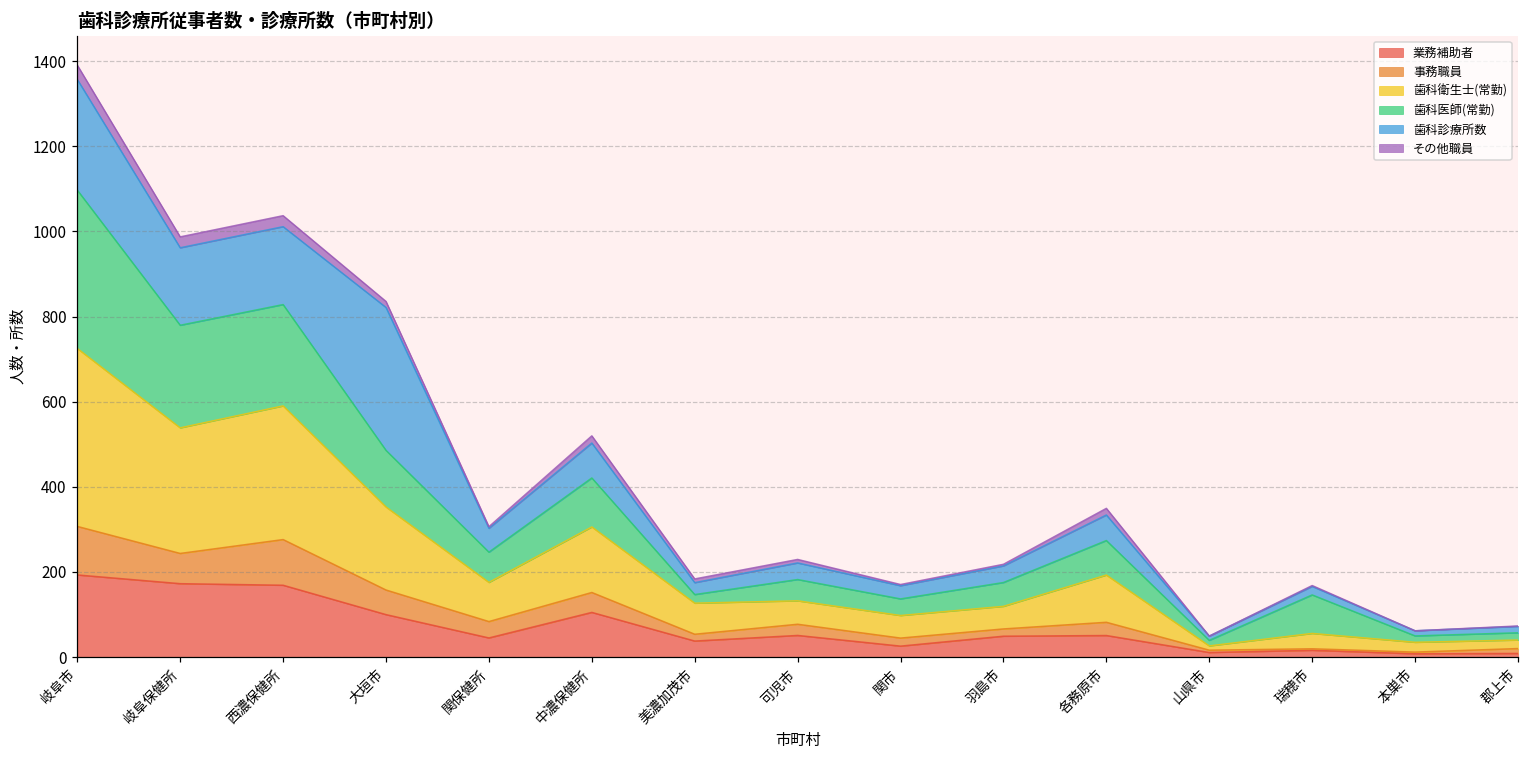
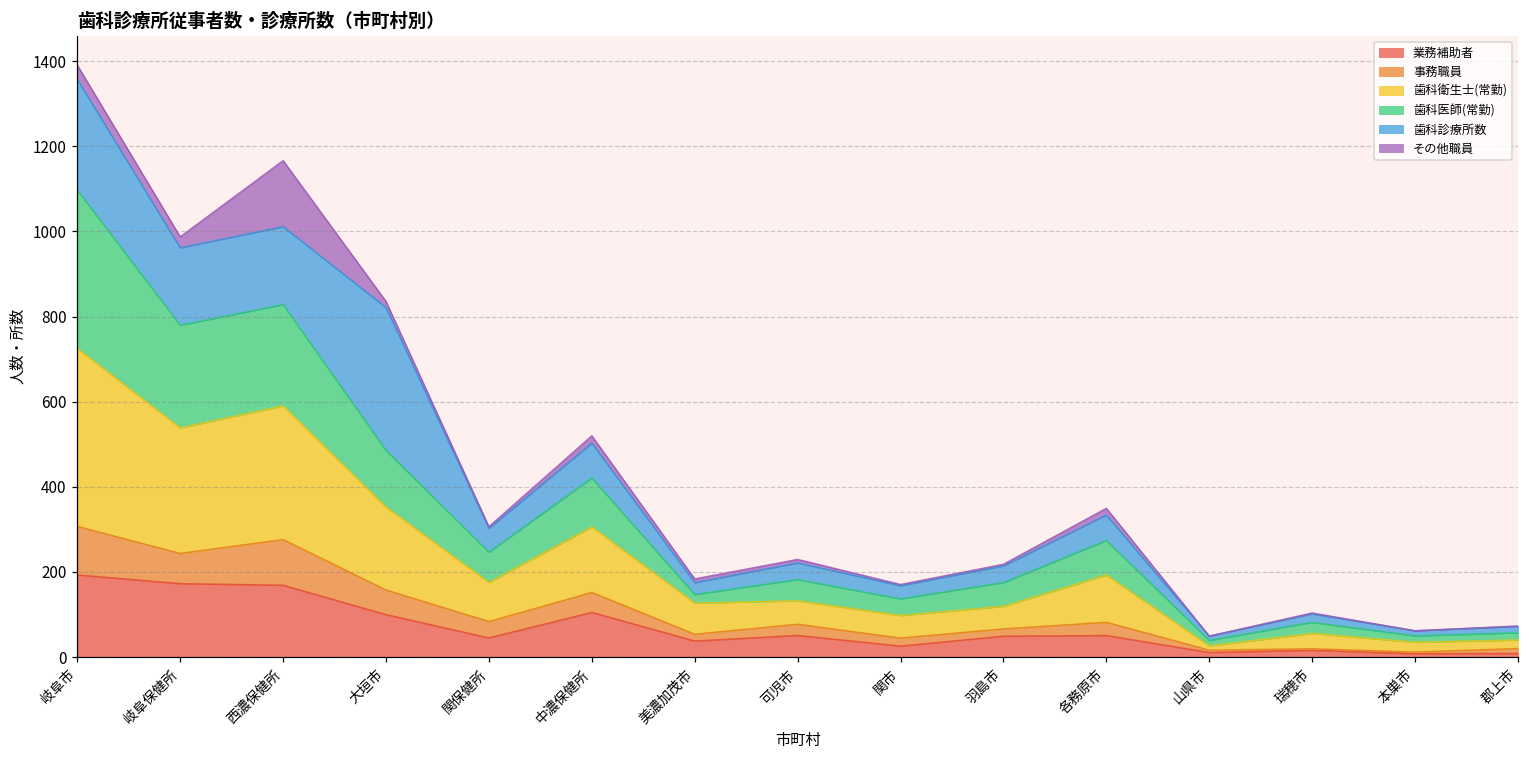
  {
    "歯科衛生士(常勤)": {
      "岐阜市": 420,
      "岐阜保健所": 300,
      "西濃保健所": 310,
      "大垣市": 200,
      "関保健所": 90,
      "中濃保健所": 150,
      "美濃加茂市": 70,
      "可児市": 60,
      "関市": 50,
      "羽島市": 50,
      "各務原市": 110,
      "山県市": 10,
      "瑞穂市": 40,
      "本巣市": 20,
      "郡上市": 20
    },
    "歯科医師(常勤)": {
      "岐阜市": 370,
      "岐阜保健所": 240,
      "西濃保健所": 240,
      "大垣市": 130,
      "関保健所": 70,
      "中濃保健所": 120,
      "美濃加茂市": 20,
      "可児市": 50,
      "関市": 40,
      "羽島市": 60,
      "各務原市": 80,
      "山県市": 10,
-     "瑞穂市": 90,
+     "瑞穂市": 30,
      "本巣市": 20,
      "郡上市": 20
    },
    "歯科診療所数": {
      "岐阜市": 260,
      "岐阜保健所": 180,
      "西濃保健所": 180,
      "大垣市": 340,
      "中濃保健所": 80,
      "美濃加茂市": 30,
      "可児市": 40,
      "各務原市": 60
    },
    "その他職員": {
      "岐阜市": 30,
      "岐阜保健所": 30,
-     "西濃保健所": 30,
+     "西濃保健所": 160,
      "大垣市": 10,
      "中濃保健所": 20,
      "美濃加茂市": 10,
      "可児市": 10,
      "各務原市": 20
    }
  }
